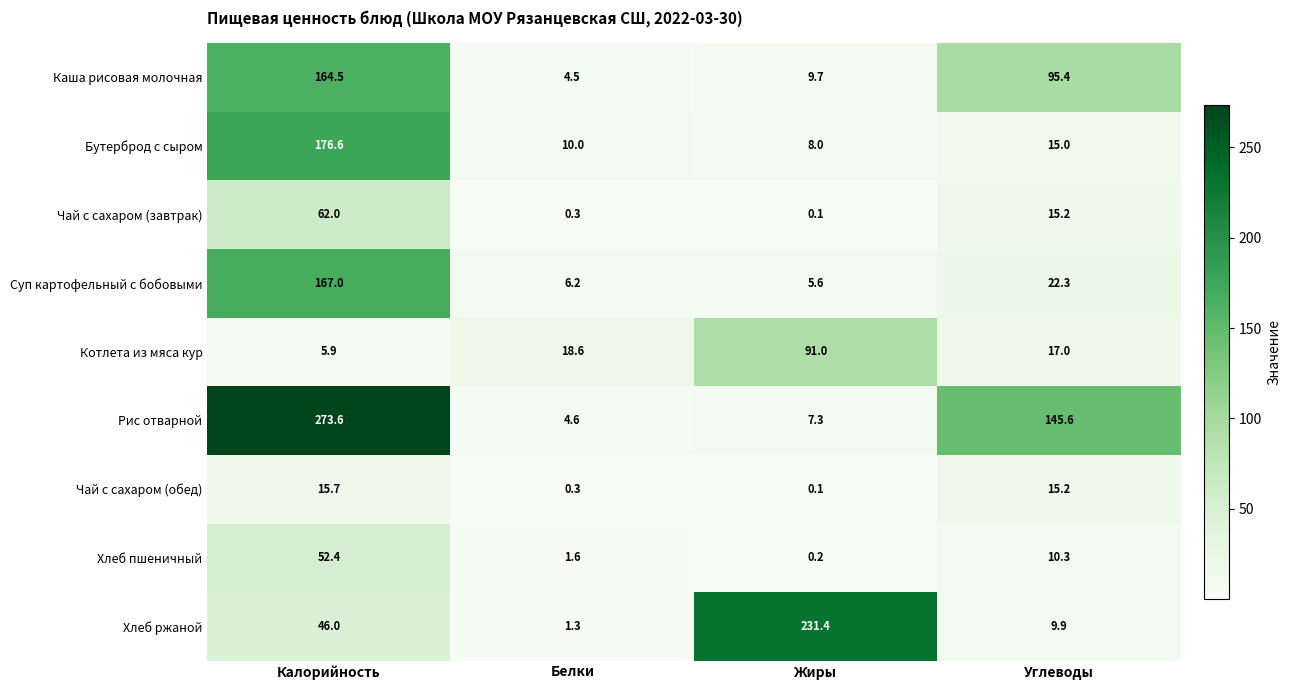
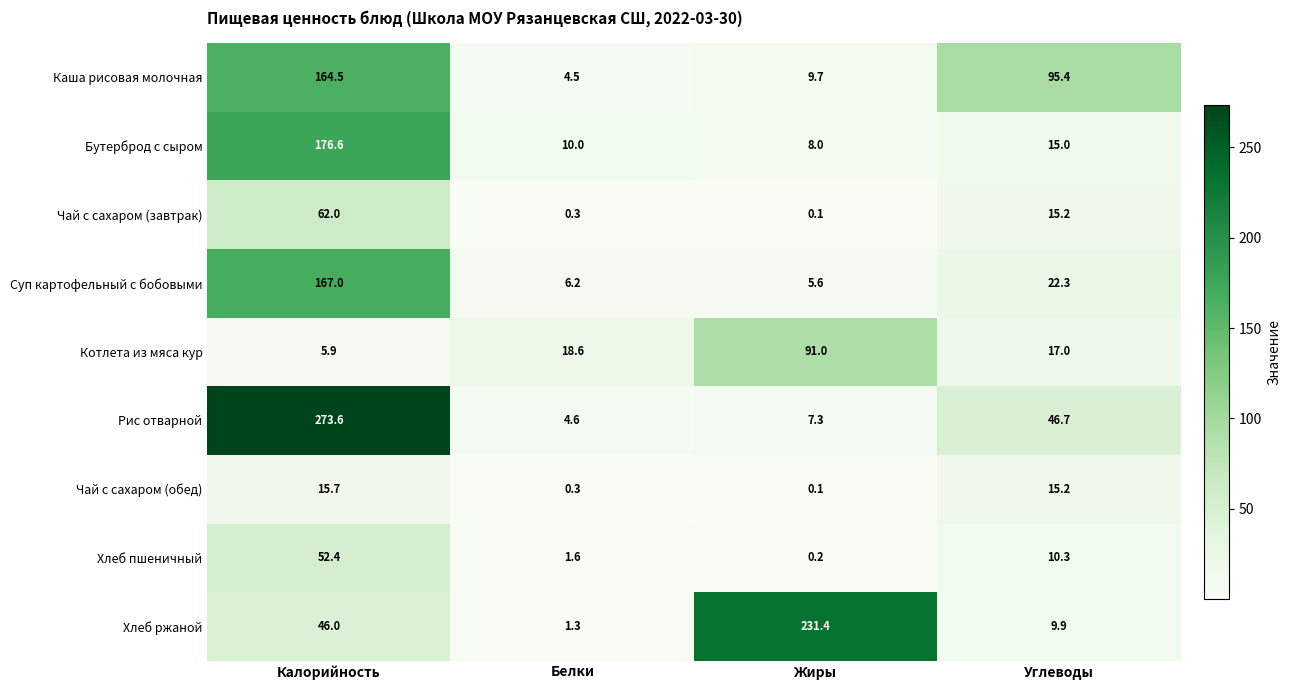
  {
    "Каша рисовая молочная": {
      "Калорийность": 164.5,
      "Белки": 4.5,
      "Жиры": 9.7,
      "Углеводы": 95.4
    },
    "Бутерброд с сыром": {
      "Калорийность": 176.6,
      "Белки": 10.0,
      "Жиры": 8.0,
      "Углеводы": 15.0
    },
    "Чай с сахаром (завтрак)": {
      "Калорийность": 62.0,
      "Белки": 0.3,
      "Жиры": 0.1,
      "Углеводы": 15.2
    },
    "Суп картофельный с бобовыми": {
      "Калорийность": 167.0,
      "Белки": 6.2,
      "Жиры": 5.6,
      "Углеводы": 22.3
    },
    "Котлета из мяса кур": {
      "Калорийность": 5.9,
      "Белки": 18.6,
      "Жиры": 91.0,
      "Углеводы": 17.0
    },
    "Рис отварной": {
      "Калорийность": 273.6,
      "Белки": 4.6,
      "Жиры": 7.3,
-     "Углеводы": 145.6
+     "Углеводы": 46.7
    },
    "Чай с сахаром (обед)": {
      "Калорийность": 15.7,
      "Белки": 0.3,
      "Жиры": 0.1,
      "Углеводы": 15.2
    },
    "Хлеб пшеничный": {
      "Калорийность": 52.4,
      "Белки": 1.6,
      "Жиры": 0.2,
      "Углеводы": 10.3
    },
    "Хлеб ржаной": {
      "Калорийность": 46.0,
      "Белки": 1.3,
      "Жиры": 231.4,
      "Углеводы": 9.9
    }
  }
